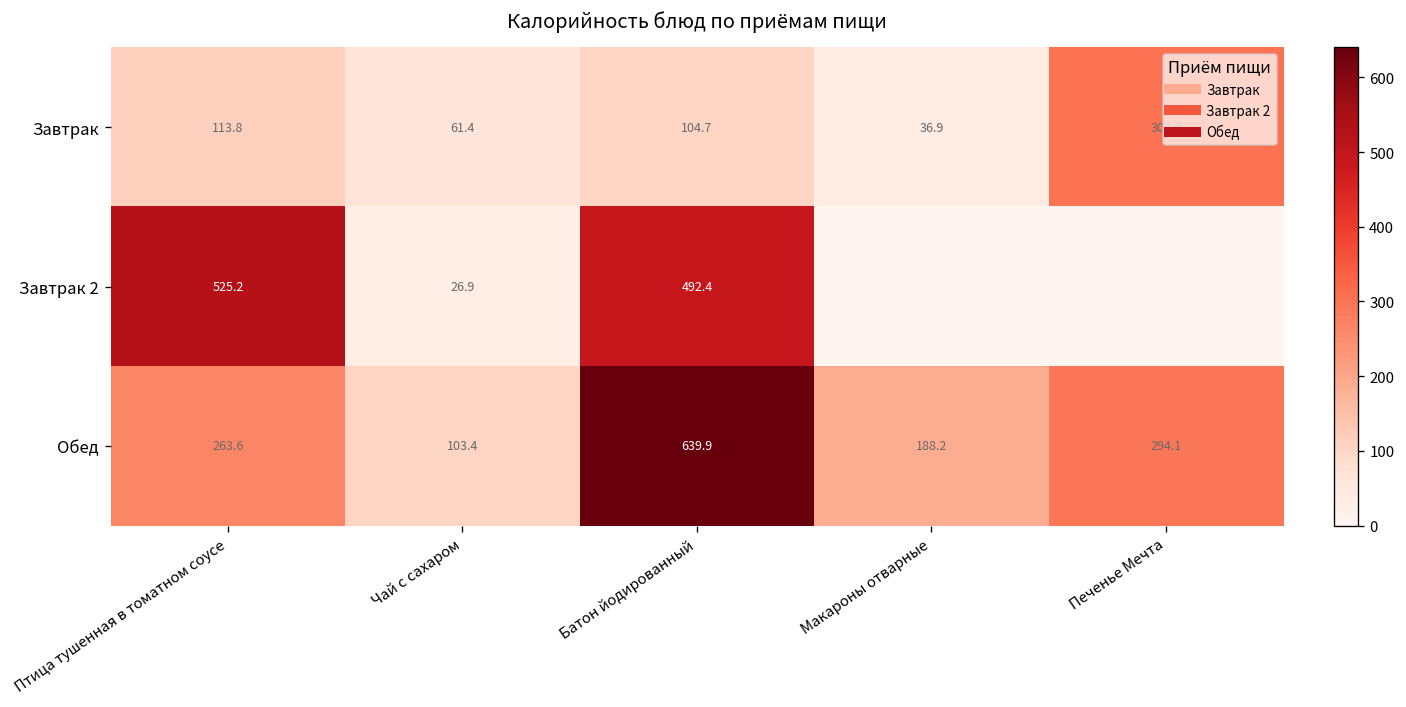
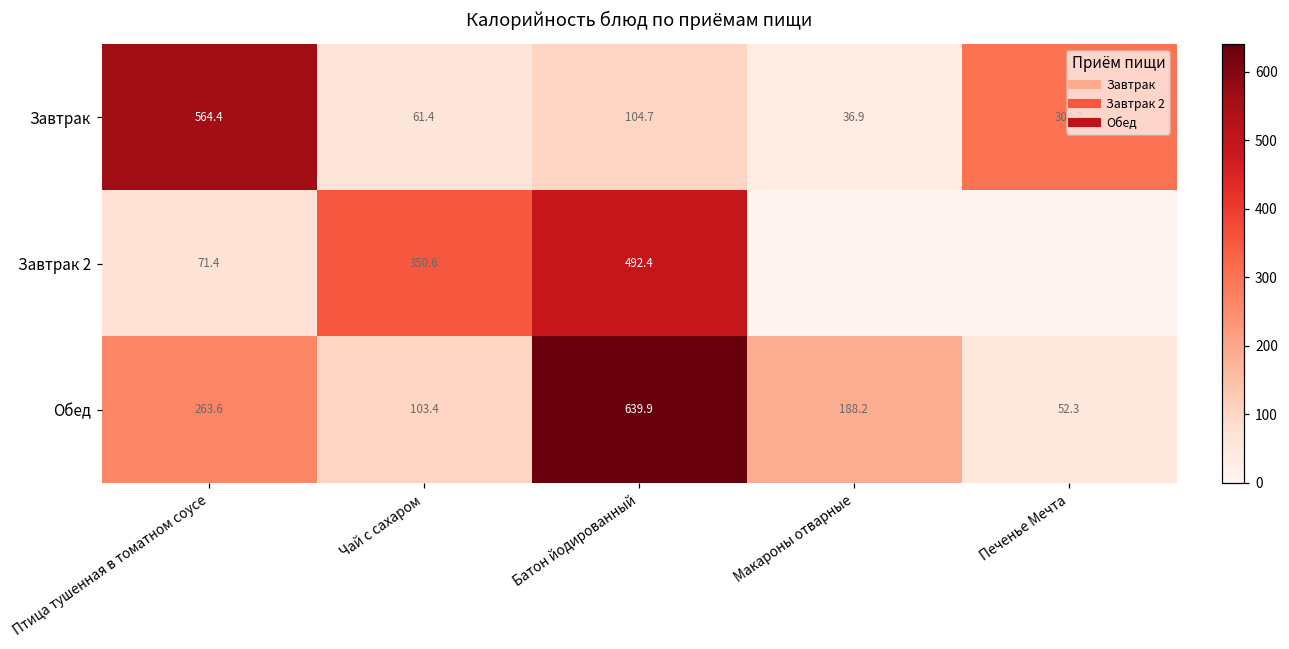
  {
    "Завтрак": {
-     "Птица тушенная в томатном соусе": 113.8,
+     "Птица тушенная в томатном соусе": 564.4,
      "Чай с сахаром": 61.4,
      "Батон йодированный": 104.7,
      "Макароны отварные": 36.9
    },
    "Завтрак 2": {
-     "Птица тушенная в томатном соусе": 525.2,
-     "Чай с сахаром": 26.9,
+     "Птица тушенная в томатном соусе": 71.4,
+     "Чай с сахаром": 350.6,
      "Батон йодированный": 492.4
    },
    "Обед": {
      "Птица тушенная в томатном соусе": 263.6,
      "Чай с сахаром": 103.4,
      "Батон йодированный": 639.9,
      "Макароны отварные": 188.2,
-     "Печенье Мечта": 294.1
+     "Печенье Мечта": 52.3
    }
  }
